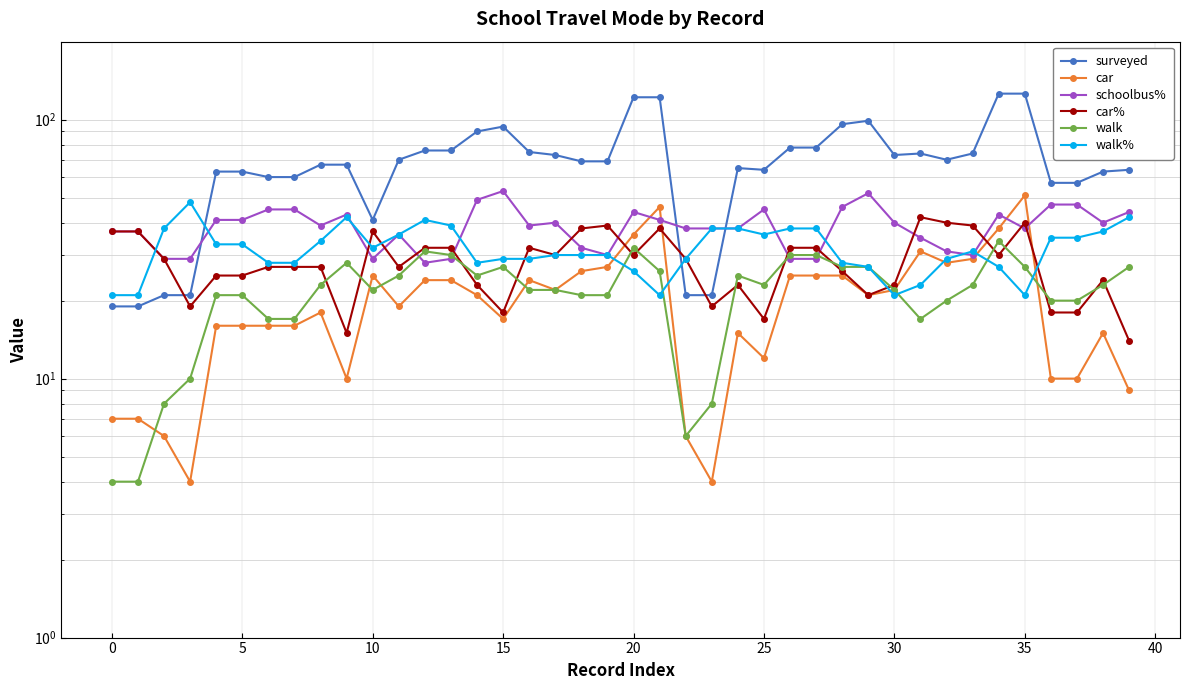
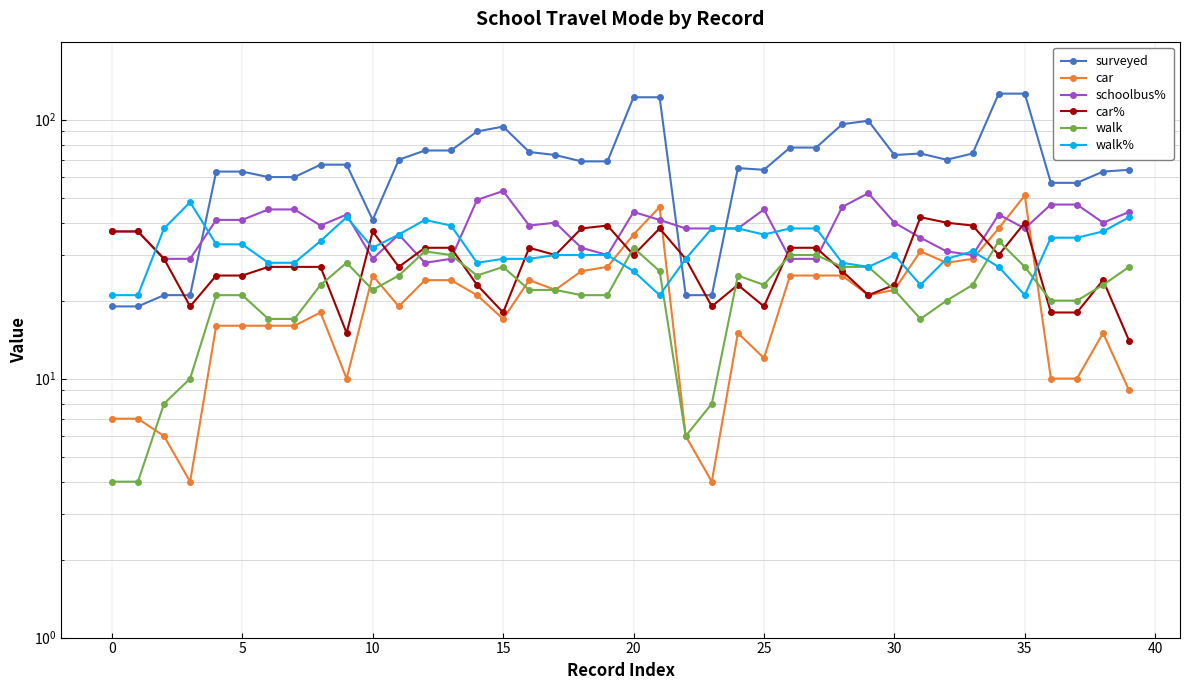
  {
    "surveyed": {
      "0": 19,
      "5": 63,
      "10": 41,
      "15": 94,
      "20": 120,
      "25": 64,
      "30": 73,
      "35": 130
    },
    "car": {
      "0": 7,
      "5": 16,
      "10": 25,
      "15": 17,
      "20": 36,
      "25": 12,
      "35": 51
    },
    "schoolbus%": {
      "5": 41,
      "10": 29,
      "15": 53,
      "20": 44,
      "25": 45,
      "30": 40,
      "35": 38
    },
    "car%": {
      "5": 25,
      "10": 37,
      "15": 18,
      "20": 30,
-     "25": 17,
+     "25": 19,
      "30": 23,
      "35": 40
    },
    "walk": {
      "0": 4,
      "5": 21,
      "10": 22,
      "15": 27,
      "20": 32,
      "25": 23,
      "35": 27
    },
    "walk%": {
      "0": 21,
      "5": 33,
      "10": 32,
      "15": 29,
      "20": 26,
      "25": 36,
-     "30": 21,
+     "30": 30,
      "35": 21
    }
  }
